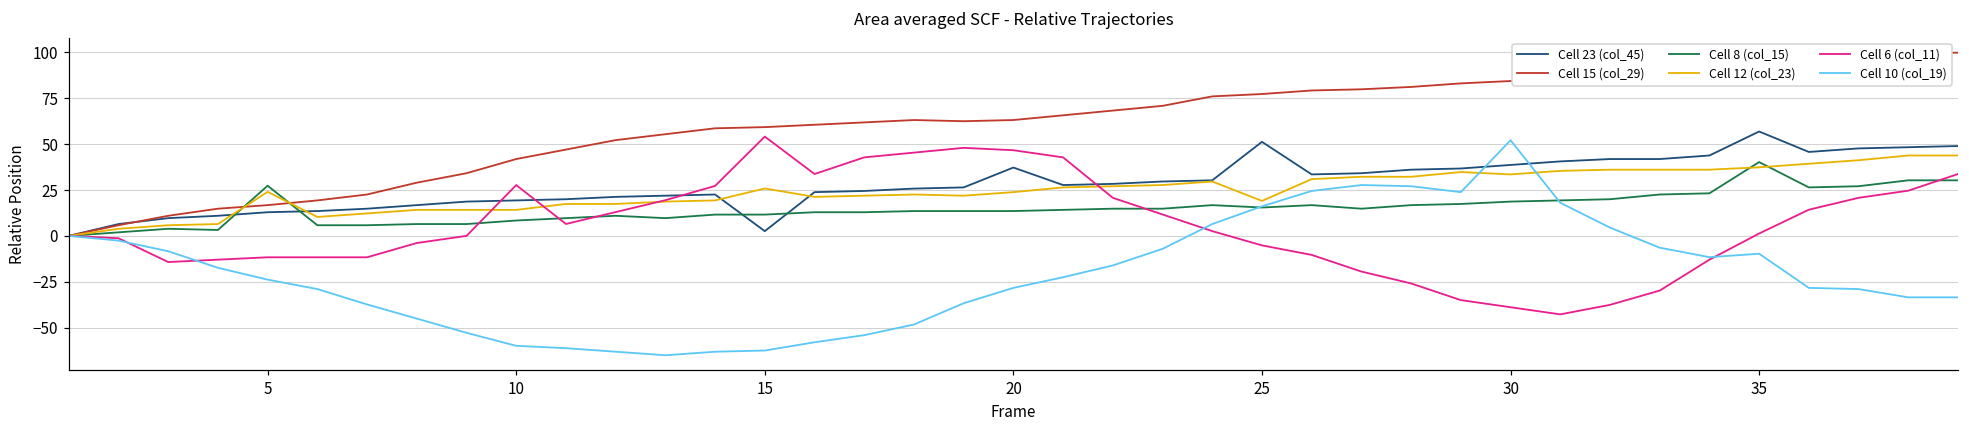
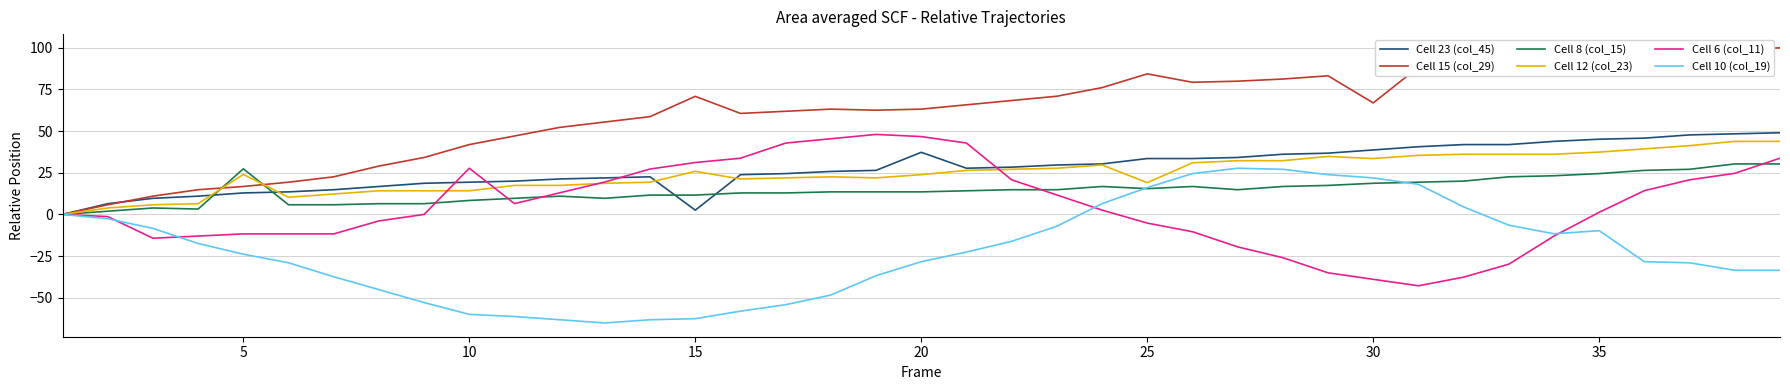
  {
    "Cell 23 (col_45)": {
      "5": 13,
      "10": 19,
      "15": 3,
      "20": 37,
-     "25": 51,
+     "25": 33,
      "30": 39,
-     "35": 57
+     "35": 45
    },
    "Cell 15 (col_29)": {
      "5": 17,
      "10": 42,
-     "15": 59,
+     "15": 71,
      "20": 63,
-     "25": 77,
-     "30": 84
+     "25": 84,
+     "30": 67
    },
    "Cell 8 (col_15)": {
      "5": 27,
      "10": 8,
      "15": 12,
      "20": 14,
      "30": 19,
-     "35": 40
+     "35": 24
    },
    "Cell 12 (col_23)": {
      "5": 24,
      "10": 14,
      "15": 26,
      "20": 24,
      "25": 19,
      "30": 33,
      "35": 37
    },
    "Cell 6 (col_11)": {
      "5": -12,
      "10": 28,
-     "15": 54,
+     "15": 31,
      "20": 47,
      "25": -5,
      "30": -39,
      "35": 1
    },
    "Cell 10 (col_19)": {
      "5": -24,
      "10": -60,
      "15": -62,
      "20": -28,
-     "30": 52,
+     "30": 22,
      "35": -10
    }
  }
